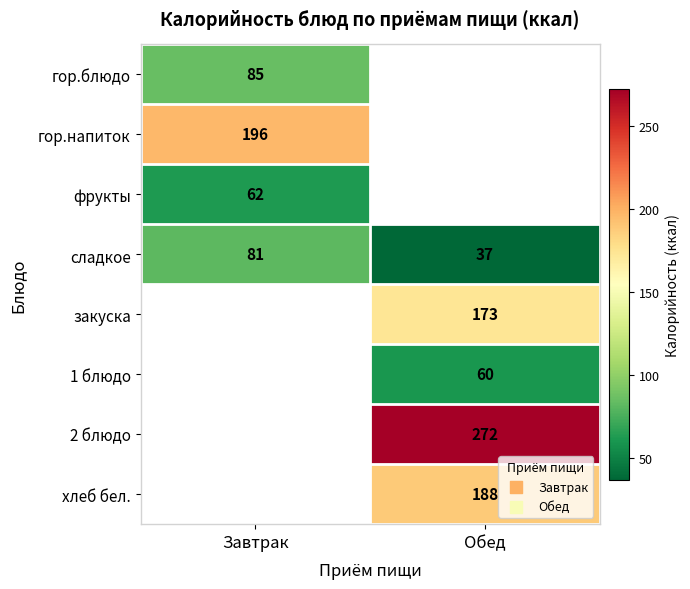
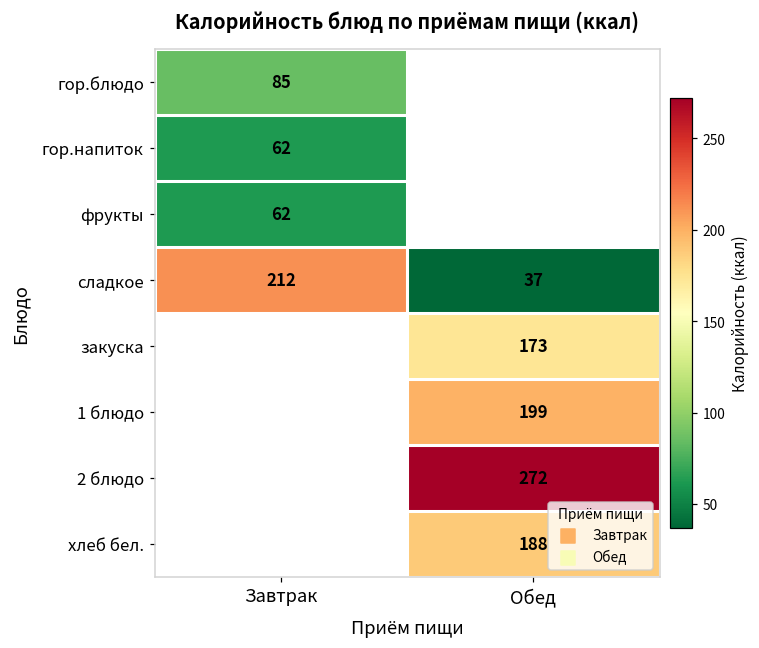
  {
    "гор.блюдо": {
      "Завтрак": 85
    },
    "гор.напиток": {
-     "Завтрак": 196
+     "Завтрак": 62
    },
    "фрукты": {
      "Завтрак": 62
    },
    "сладкое": {
-     "Завтрак": 81,
+     "Завтрак": 212,
      "Обед": 37
    },
    "закуска": {
      "Обед": 173
    },
    "1 блюдо": {
-     "Обед": 60
+     "Обед": 199
    },
    "2 блюдо": {
      "Обед": 272
    }
  }
